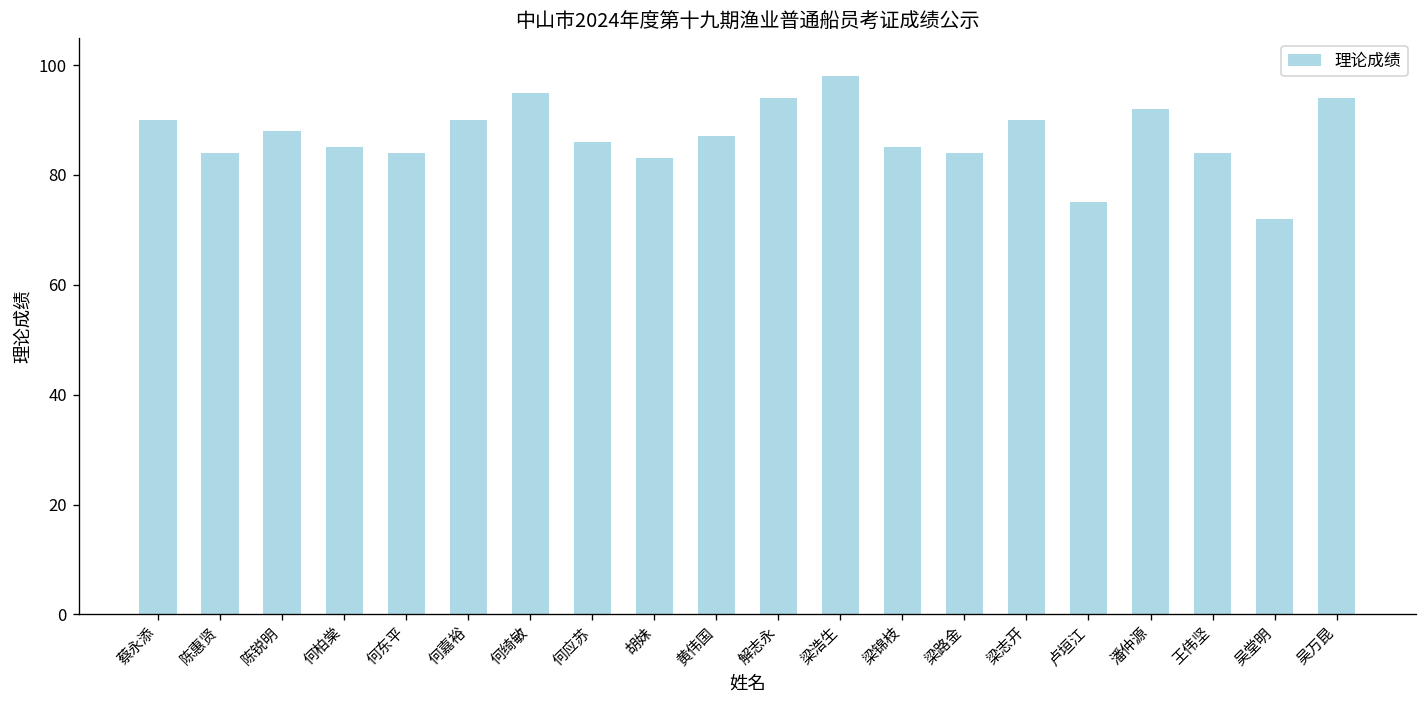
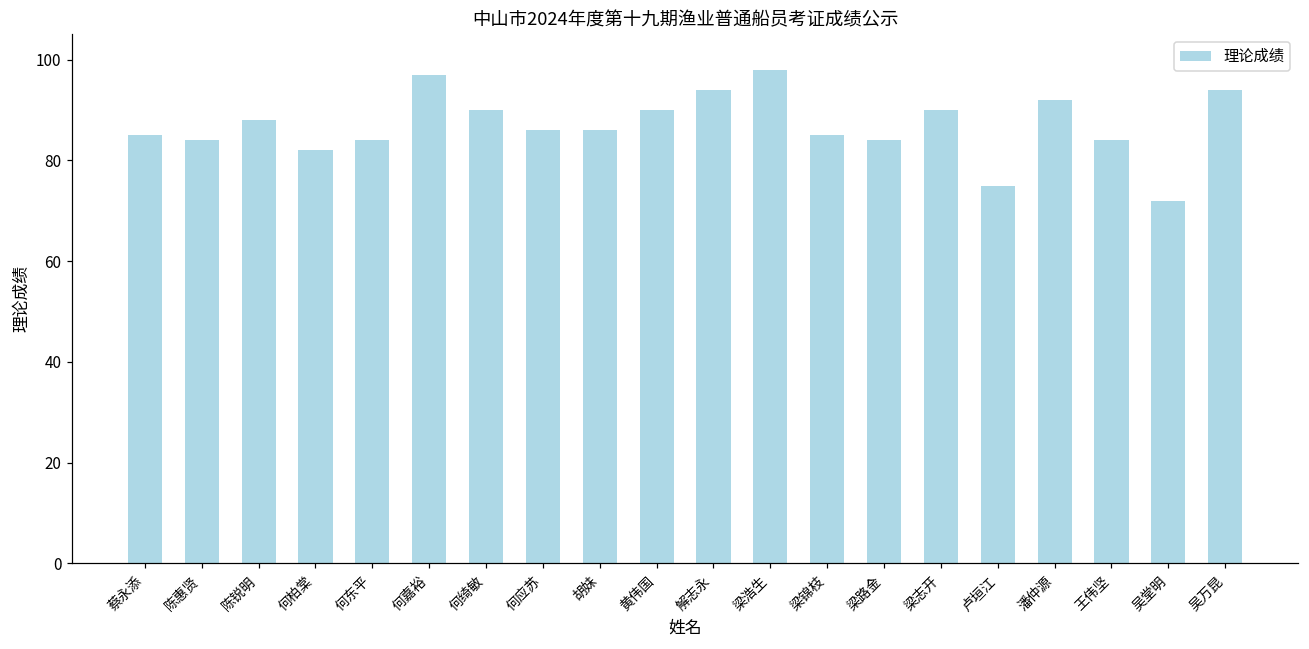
  {
-   "蔡永添": 90,
+   "蔡永添": 85,
    "陈惠贤": 84,
    "陈锐明": 88,
-   "何柏棠": 85,
+   "何柏棠": 82,
    "何东平": 84,
-   "何嘉裕": 90,
-   "何绮敏": 95,
+   "何嘉裕": 97,
+   "何绮敏": 90,
    "何应苏": 86,
-   "胡妹": 83,
-   "黄伟国": 87,
+   "胡妹": 86,
+   "黄伟国": 90,
    "解志永": 94,
    "梁浩生": 98,
    "梁锦枝": 85,
    "梁路金": 84,
    "梁志开": 90,
    "卢垣江": 75,
    "潘仲源": 92,
    "王伟坚": 84,
    "吴堂明": 72,
    "吴万昆": 94
  }
